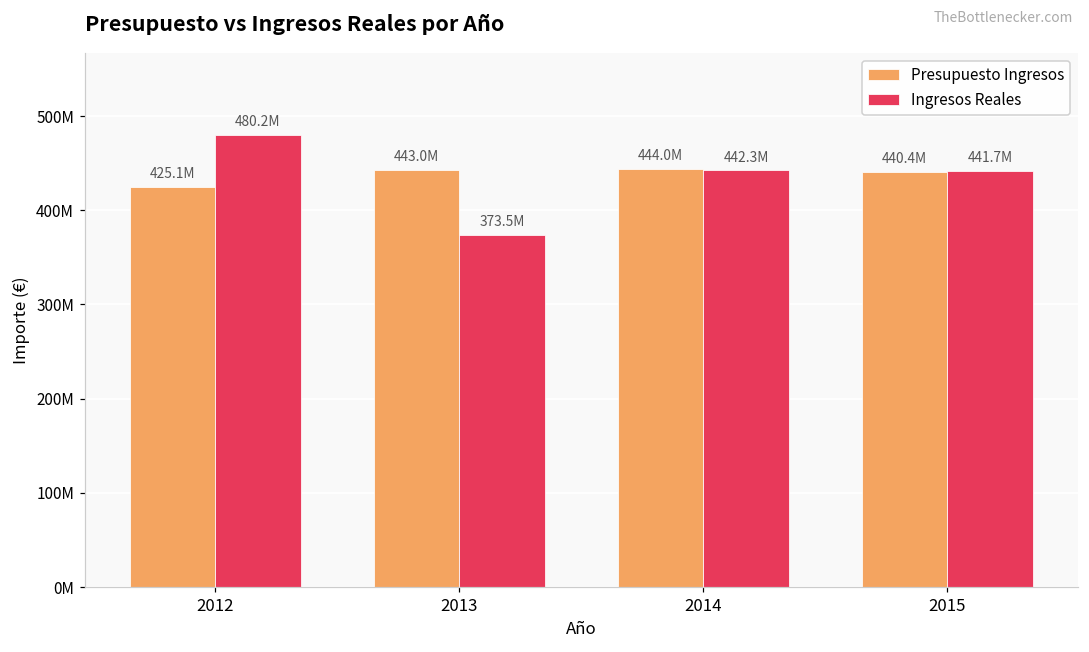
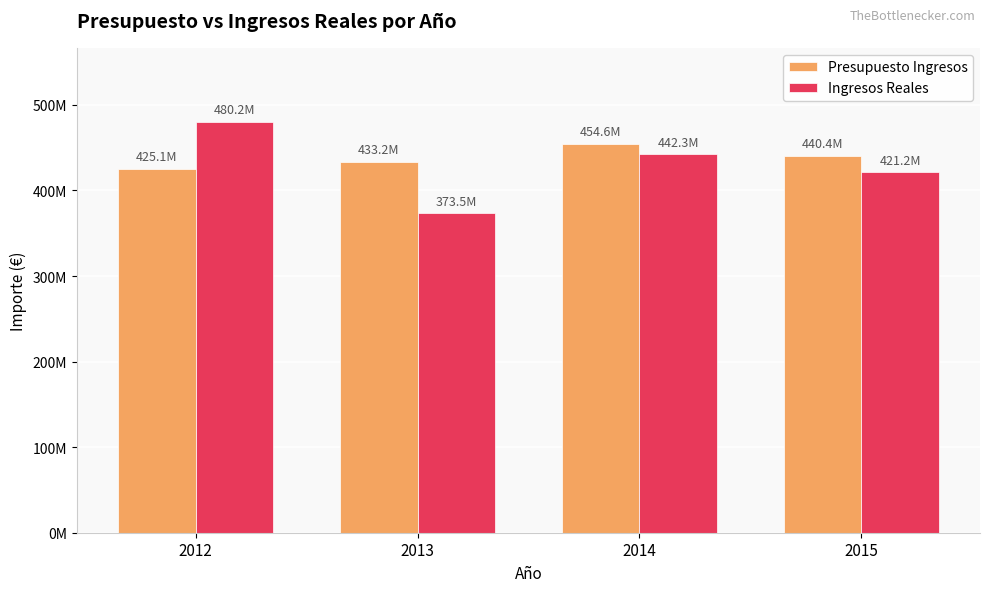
  {
    "Presupuesto Ingresos": {
      "2012": "425.1M",
-     "2013": "443.0M",
-     "2014": "444.0M",
+     "2013": "433.2M",
+     "2014": "454.6M",
      "2015": "440.4M"
    },
    "Ingresos Reales": {
      "2012": "480.2M",
      "2013": "373.5M",
      "2014": "442.3M",
-     "2015": "441.7M"
+     "2015": "421.2M"
    }
  }
